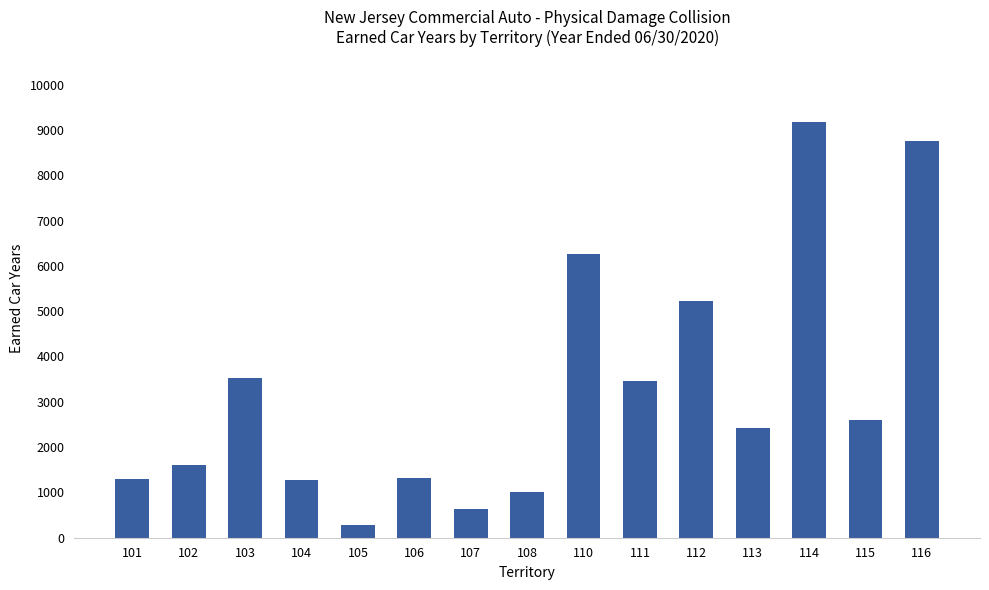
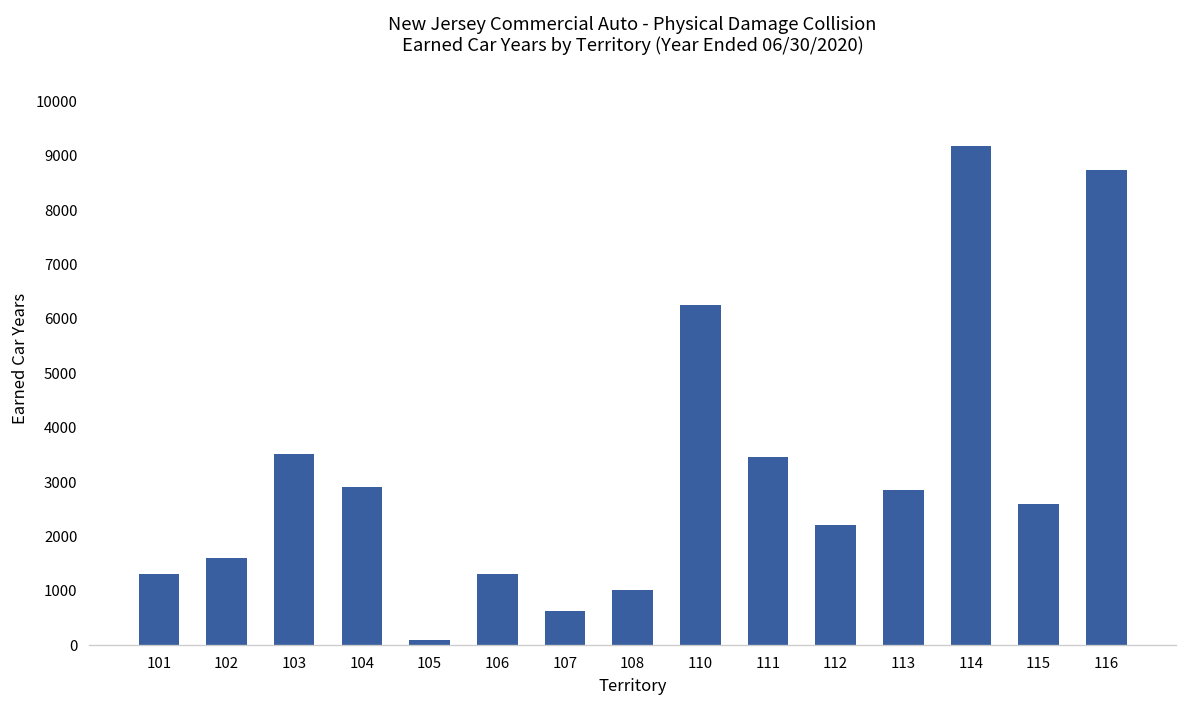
  {
    "101": 1300,
    "102": 1600,
    "103": 3500,
-   "104": 1300,
-   "105": 300,
+   "104": 2900,
+   "105": 100,
    "106": 1300,
    "107": 600,
    "108": 1000,
    "110": 6300,
    "111": 3500,
-   "112": 5200,
-   "113": 2400,
+   "112": 2200,
+   "113": 2900,
    "114": 9200,
    "115": 2600,
    "116": 8700
  }
